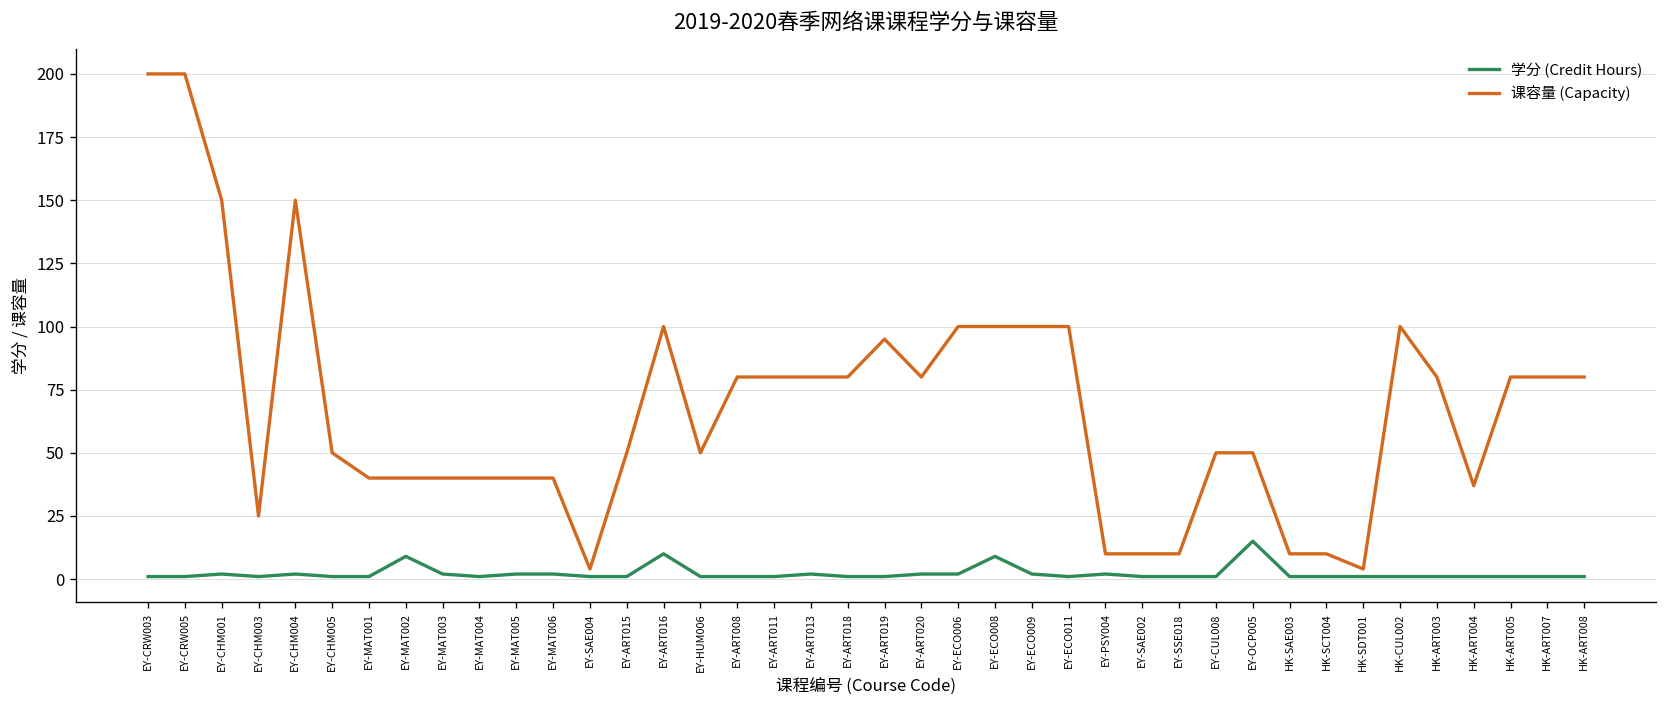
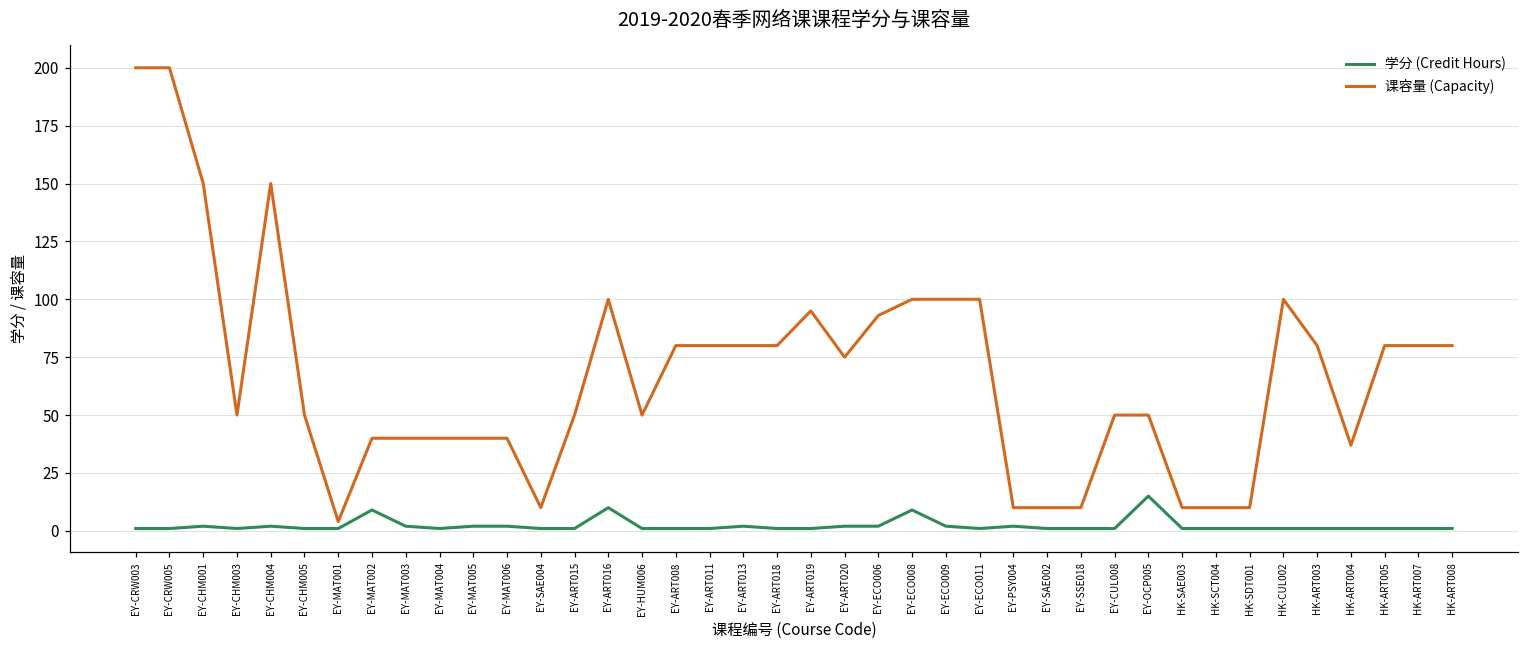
  {
    "学分 (Credit Hours)": {
      "EY-CRW003": 1,
      "EY-CRW005": 1,
      "EY-CHM001": 2,
      "EY-CHM003": 1,
      "EY-CHM004": 2,
      "EY-CHM005": 1,
      "EY-MAT001": 1,
      "EY-MAT002": 9,
      "EY-MAT003": 2,
      "EY-MAT004": 1,
      "EY-MAT005": 2,
      "EY-MAT006": 2,
      "EY-SAE004": 1,
      "EY-ART015": 1,
      "EY-ART016": 10,
      "EY-HUM006": 1,
      "EY-ART008": 1,
      "EY-ART011": 1,
      "EY-ART013": 2,
      "EY-ART018": 1,
      "EY-ART019": 1,
      "EY-ART020": 2,
      "EY-ECO006": 2,
      "EY-ECO008": 9,
      "EY-ECO009": 2,
      "EY-ECO011": 1,
      "EY-PSY004": 2,
      "EY-SAE002": 1,
      "EY-SSE018": 1,
      "EY-CUL008": 1,
      "EY-OCP005": 15,
      "HK-SAE003": 1,
      "HK-SCT004": 1,
      "HK-SDT001": 1,
      "HK-CUL002": 1,
      "HK-ART003": 1,
      "HK-ART004": 1,
      "HK-ART005": 1,
      "HK-ART007": 1,
      "HK-ART008": 1
    },
    "课容量 (Capacity)": {
      "EY-CRW003": 200,
      "EY-CRW005": 200,
      "EY-CHM001": 150,
-     "EY-CHM003": 25,
+     "EY-CHM003": 50,
      "EY-CHM004": 150,
      "EY-CHM005": 50,
-     "EY-MAT001": 40,
+     "EY-MAT001": 4,
      "EY-MAT002": 40,
      "EY-MAT003": 40,
      "EY-MAT004": 40,
      "EY-MAT005": 40,
      "EY-MAT006": 40,
-     "EY-SAE004": 4,
+     "EY-SAE004": 10,
      "EY-ART015": 50,
      "EY-ART016": 100,
      "EY-HUM006": 50,
      "EY-ART008": 80,
      "EY-ART011": 80,
      "EY-ART013": 80,
      "EY-ART018": 80,
      "EY-ART019": 95,
-     "EY-ART020": 80,
-     "EY-ECO006": 100,
+     "EY-ART020": 75,
+     "EY-ECO006": 93,
      "EY-ECO008": 100,
      "EY-ECO009": 100,
      "EY-ECO011": 100,
      "EY-PSY004": 10,
      "EY-SAE002": 10,
      "EY-SSE018": 10,
      "EY-CUL008": 50,
      "EY-OCP005": 50,
      "HK-SAE003": 10,
      "HK-SCT004": 10,
-     "HK-SDT001": 4,
+     "HK-SDT001": 10,
      "HK-CUL002": 100,
      "HK-ART003": 80,
      "HK-ART004": 37,
      "HK-ART005": 80,
      "HK-ART007": 80,
      "HK-ART008": 80
    }
  }
